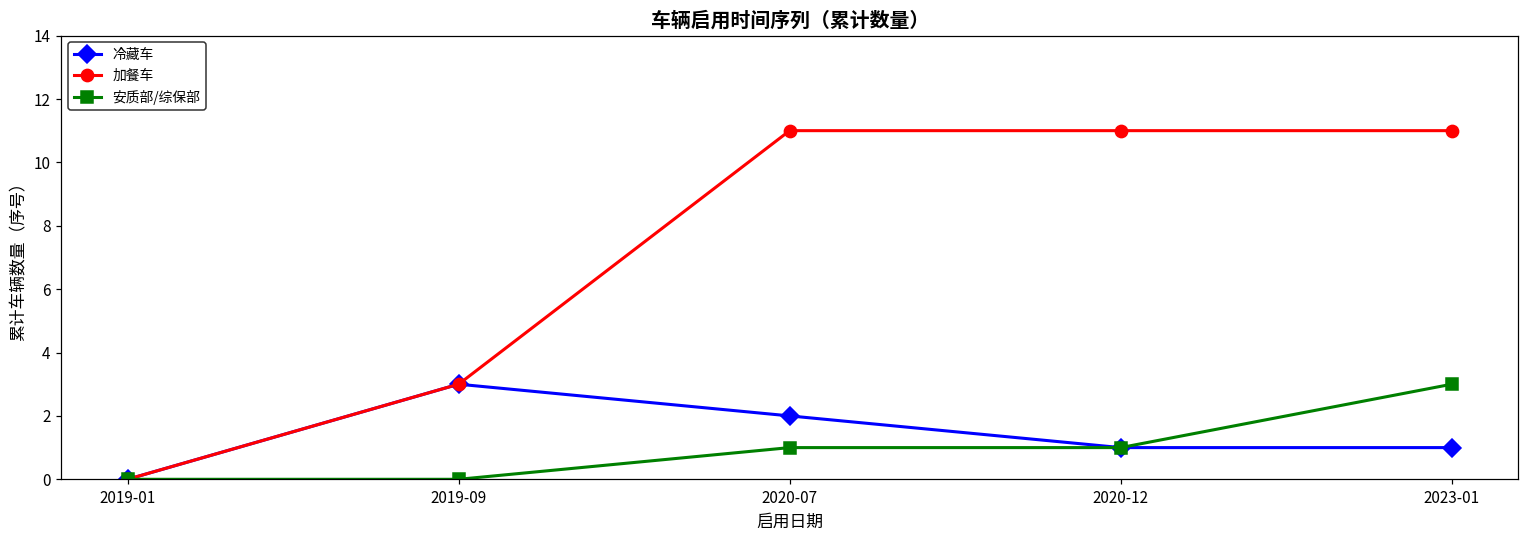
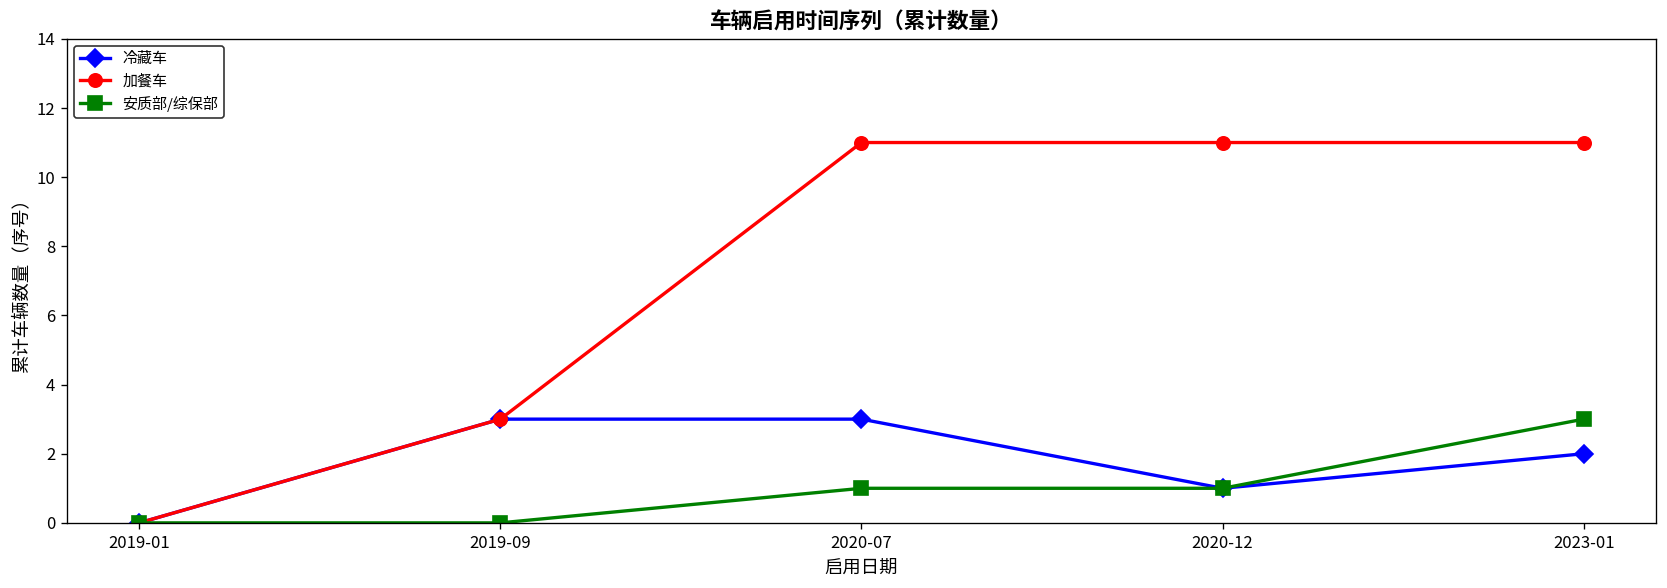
  {
    "冷藏车": {
-     "2020-07": 2,
-     "2023-01": 1
+     "2020-07": 3,
+     "2023-01": 2
    },
    "加餐车": {
      "2020-07": 11,
      "2020-12": 11,
      "2023-01": 11
    },
    "安质部/综保部": {
      "2019-09": 0,
      "2020-07": 1,
      "2023-01": 3
    }
  }
